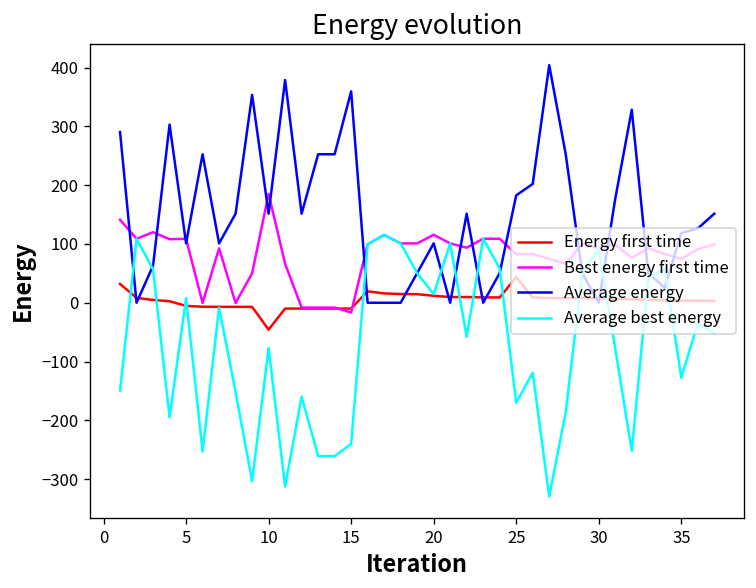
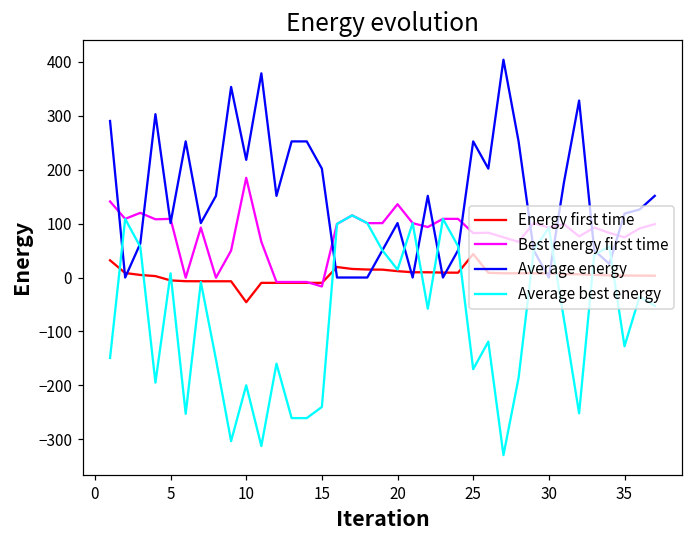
  {
    "Energy first time": {
      "5": -10,
      "10": -50,
      "15": -10
    },
    "Best energy first time": {
      "5": 110,
      "10": 190,
      "15": -20,
-     "20": 120
+     "20": 140
    },
    "Average energy": {
      "5": 100,
-     "10": 150,
-     "15": 360,
+     "10": 220,
+     "15": 200,
      "20": 100,
-     "25": 180
+     "25": 250
    },
    "Average best energy": {
      "5": 10,
-     "10": -80,
+     "10": -200,
      "15": -240,
      "25": -170,
      "35": -130
    }
  }
